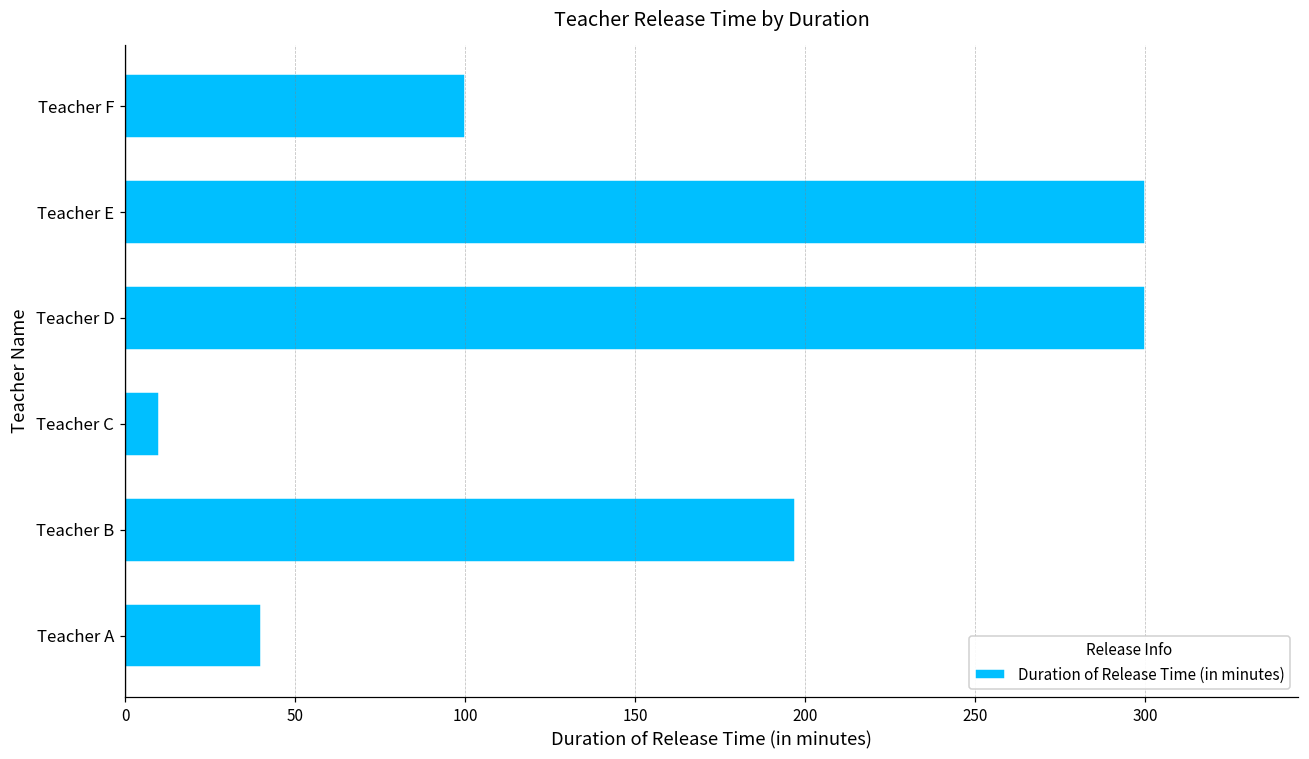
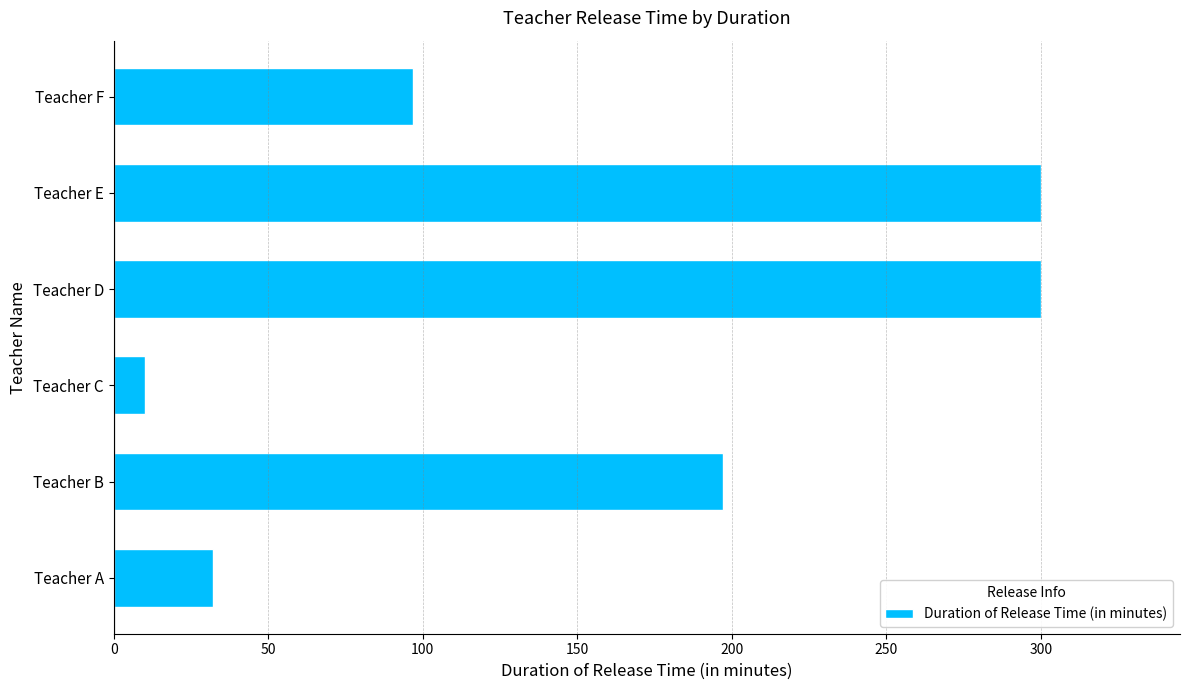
  {
-   "Teacher F": 100,
+   "Teacher F": 97,
    "Teacher E": 300,
    "Teacher D": 300,
    "Teacher C": 10,
    "Teacher B": 197,
-   "Teacher A": 40
+   "Teacher A": 32
  }
